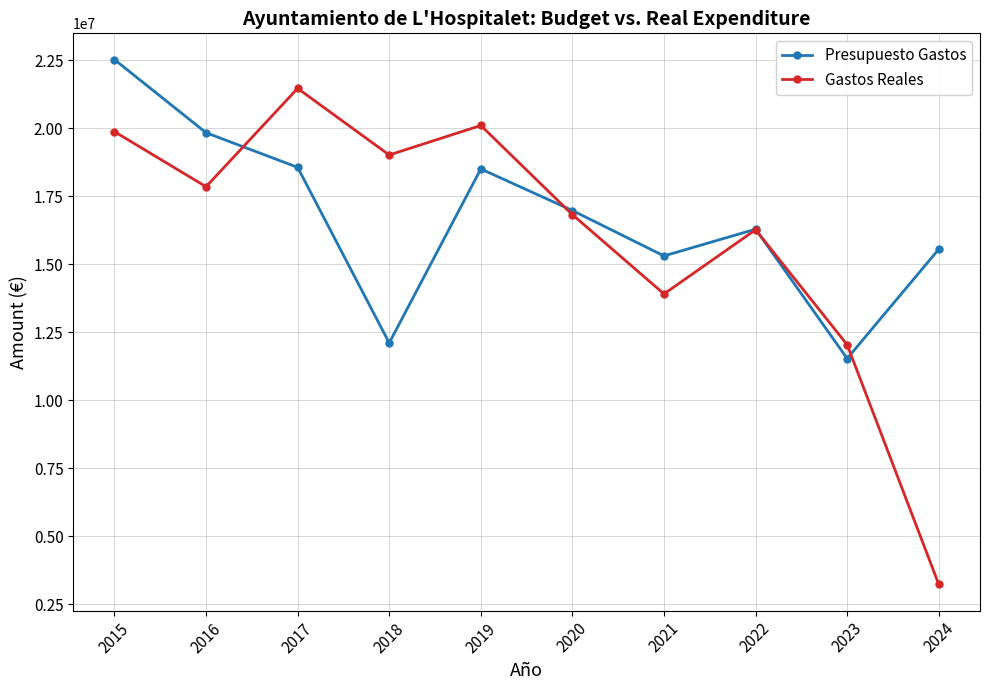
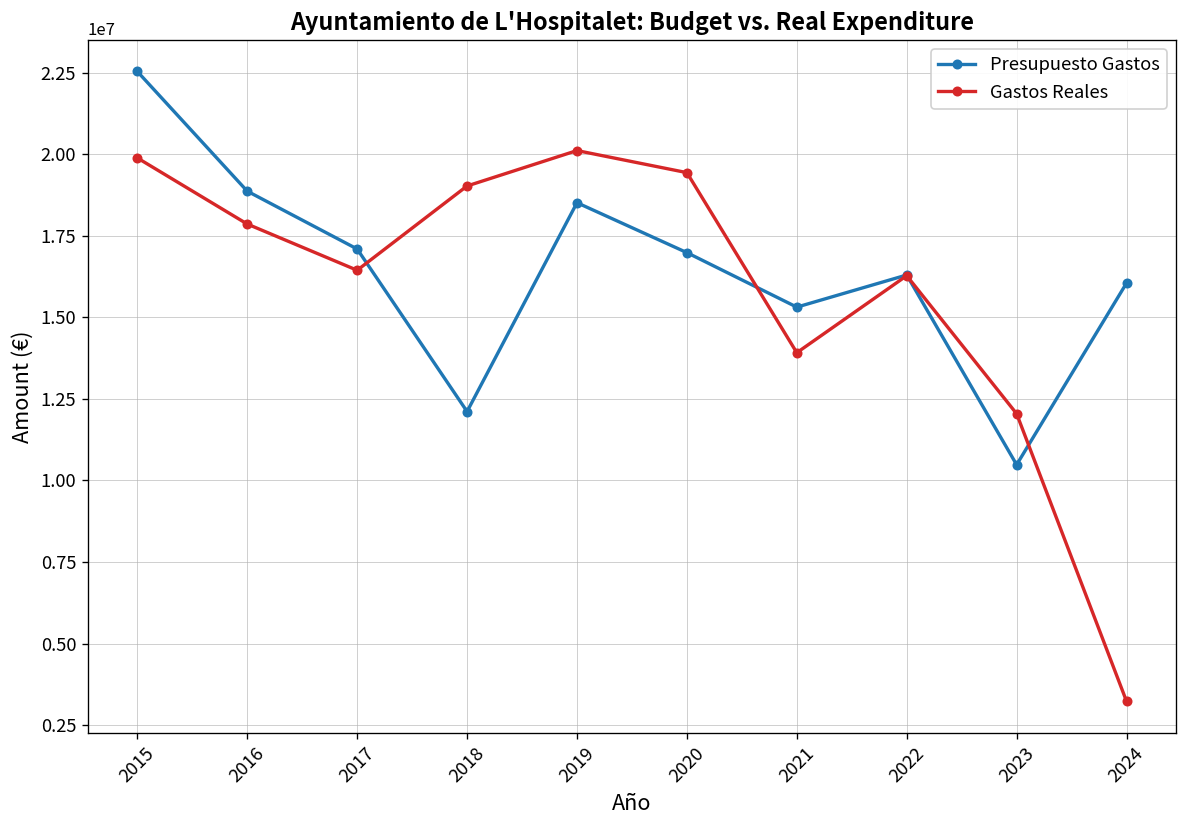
  {
    "Presupuesto Gastos": {
      "2015": 22500000,
-     "2016": 19800000,
-     "2017": 18600000,
+     "2016": 18900000,
+     "2017": 17100000,
      "2018": 12100000,
      "2019": 18500000,
      "2020": 17000000,
      "2021": 15300000,
-     "2023": 11500000,
-     "2024": 15600000
+     "2023": 10500000,
+     "2024": 16000000
    },
    "Gastos Reales": {
      "2015": 19900000,
      "2016": 17900000,
-     "2017": 21500000,
+     "2017": 16400000,
      "2018": 19000000,
      "2019": 20100000,
-     "2020": 16800000,
+     "2020": 19400000,
      "2021": 13900000,
      "2023": 12000000,
      "2024": 3200000
    }
  }
